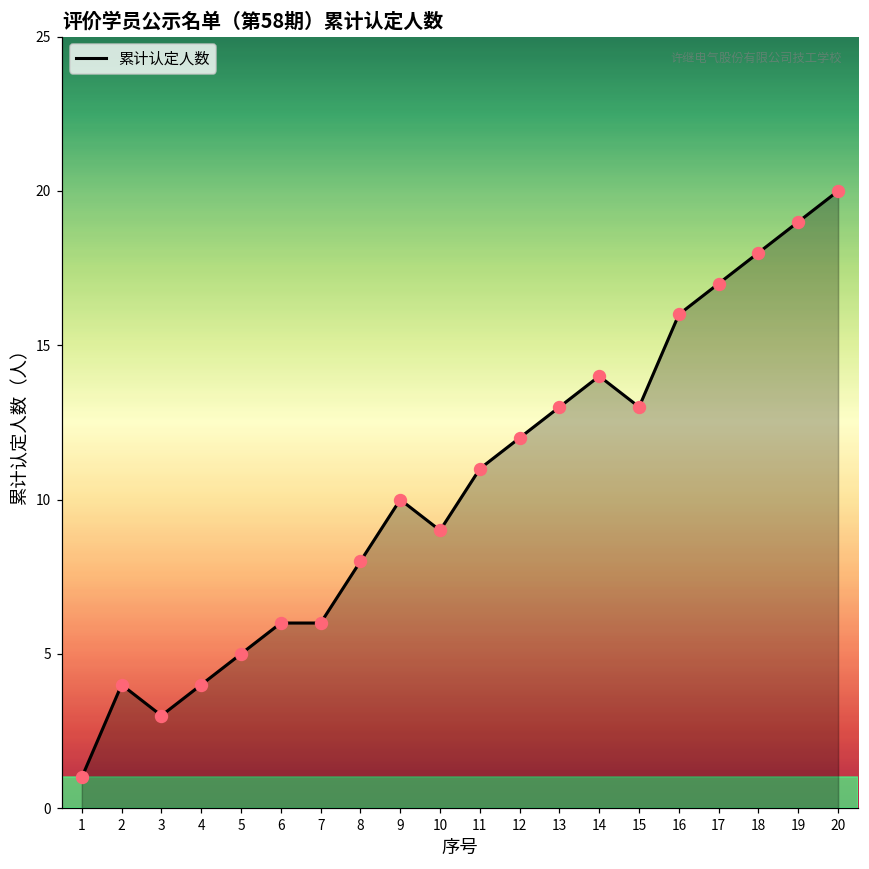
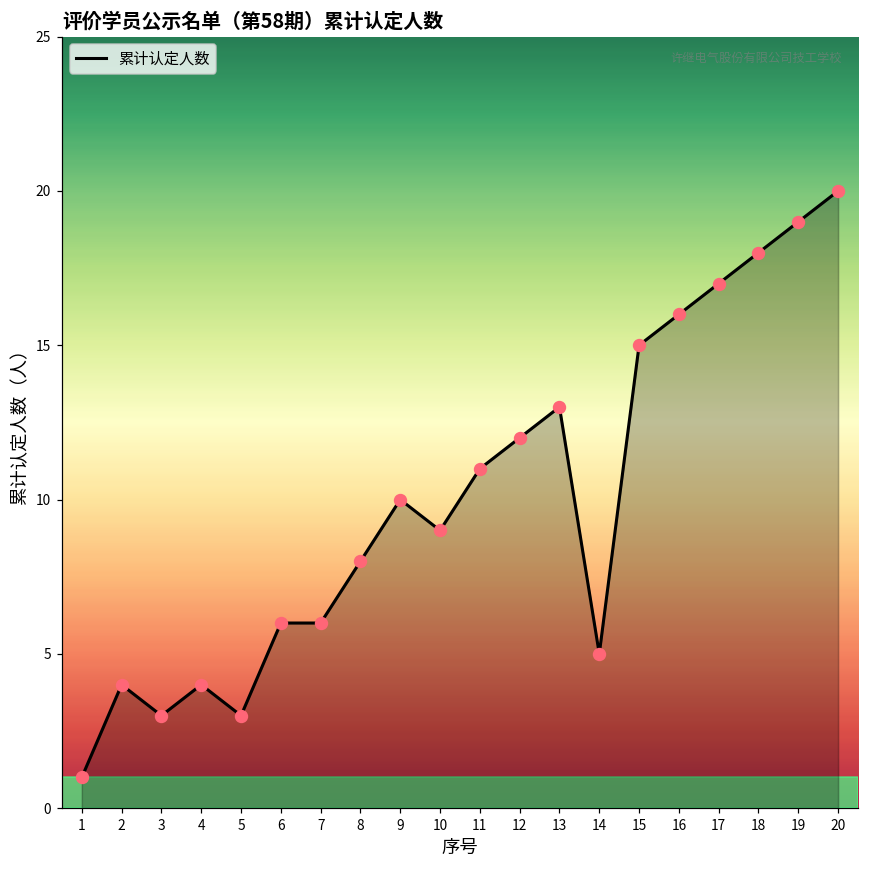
  {
    "2": 4,
    "3": 3,
    "4": 4,
-   "5": 5,
+   "5": 3,
    "6": 6,
    "7": 6,
    "8": 8,
    "9": 10,
    "10": 9,
    "11": 11,
    "12": 12,
    "13": 13,
-   "14": 14,
-   "15": 13,
+   "14": 5,
+   "15": 15,
    "16": 16,
    "17": 17,
    "18": 18,
    "19": 19,
    "20": 20
  }
